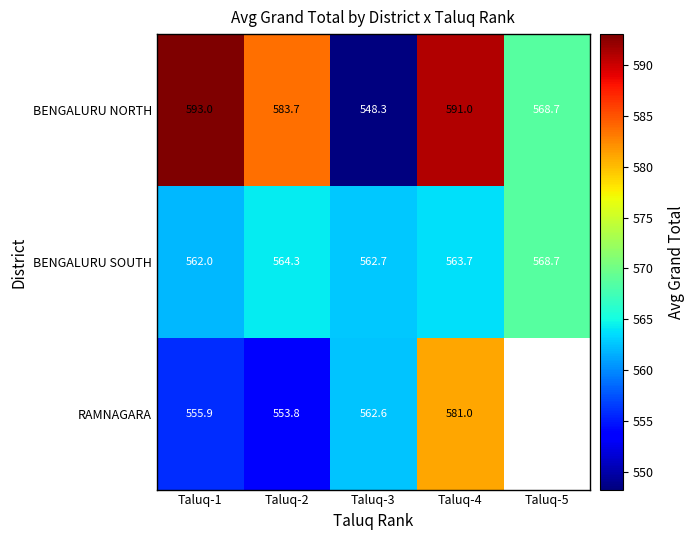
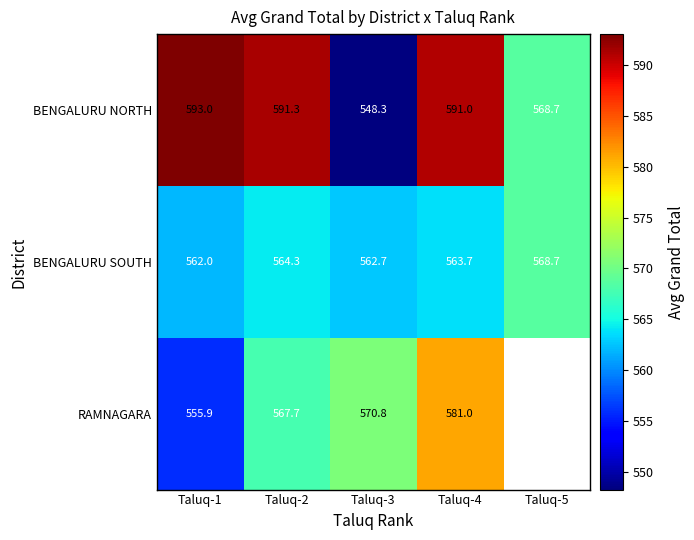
  {
    "BENGALURU NORTH": {
      "Taluq-1": 593.0,
-     "Taluq-2": 583.7,
+     "Taluq-2": 591.3,
      "Taluq-3": 548.3,
      "Taluq-4": 591.0,
      "Taluq-5": 568.7
    },
    "BENGALURU SOUTH": {
      "Taluq-1": 562.0,
      "Taluq-2": 564.3,
      "Taluq-3": 562.7,
      "Taluq-4": 563.7,
      "Taluq-5": 568.7
    },
    "RAMNAGARA": {
      "Taluq-1": 555.9,
-     "Taluq-2": 553.8,
-     "Taluq-3": 562.6,
+     "Taluq-2": 567.7,
+     "Taluq-3": 570.8,
      "Taluq-4": 581.0
    }
  }
